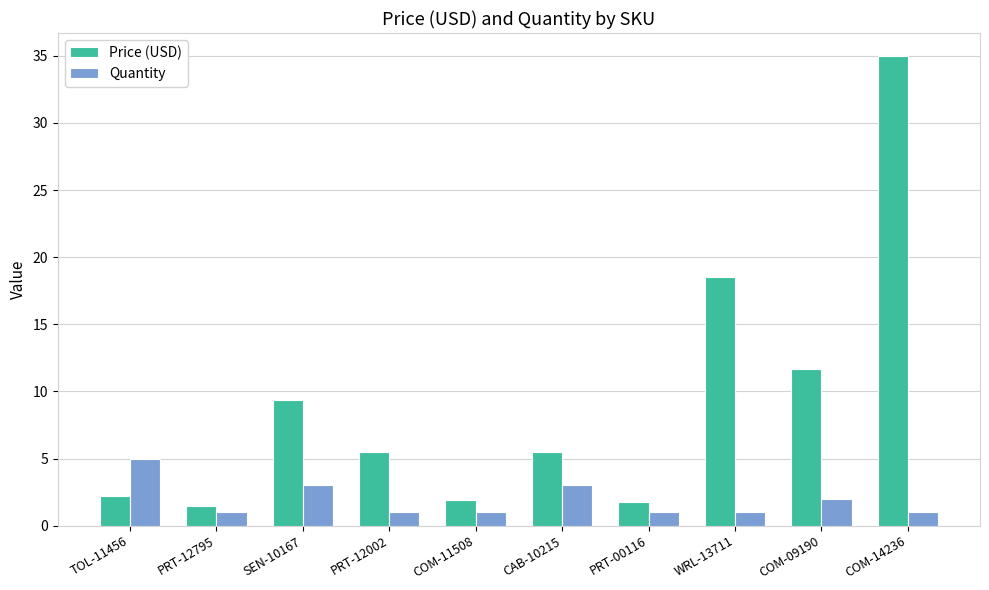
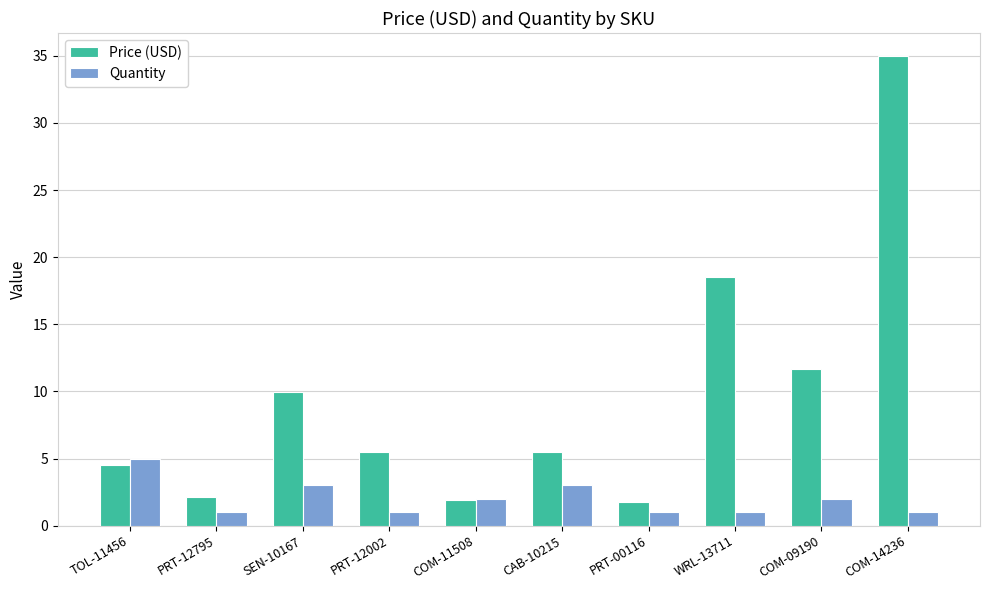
  {
    "Price (USD)": {
-     "TOL-11456": 2.2,
-     "PRT-12795": 1.5,
-     "SEN-10167": 9.3,
+     "TOL-11456": 4.5,
+     "PRT-12795": 2.1,
+     "SEN-10167": 10.0,
      "PRT-12002": 5.5,
      "COM-11508": 1.9,
      "CAB-10215": 5.5,
      "PRT-00116": 1.8,
      "WRL-13711": 18.5,
      "COM-09190": 11.7,
      "COM-14236": 35.0
    },
    "Quantity": {
      "TOL-11456": 5,
      "PRT-12795": 1,
      "SEN-10167": 3,
      "PRT-12002": 1,
-     "COM-11508": 1,
+     "COM-11508": 2,
      "CAB-10215": 3,
      "PRT-00116": 1,
      "WRL-13711": 1,
      "COM-09190": 2,
      "COM-14236": 1
    }
  }
